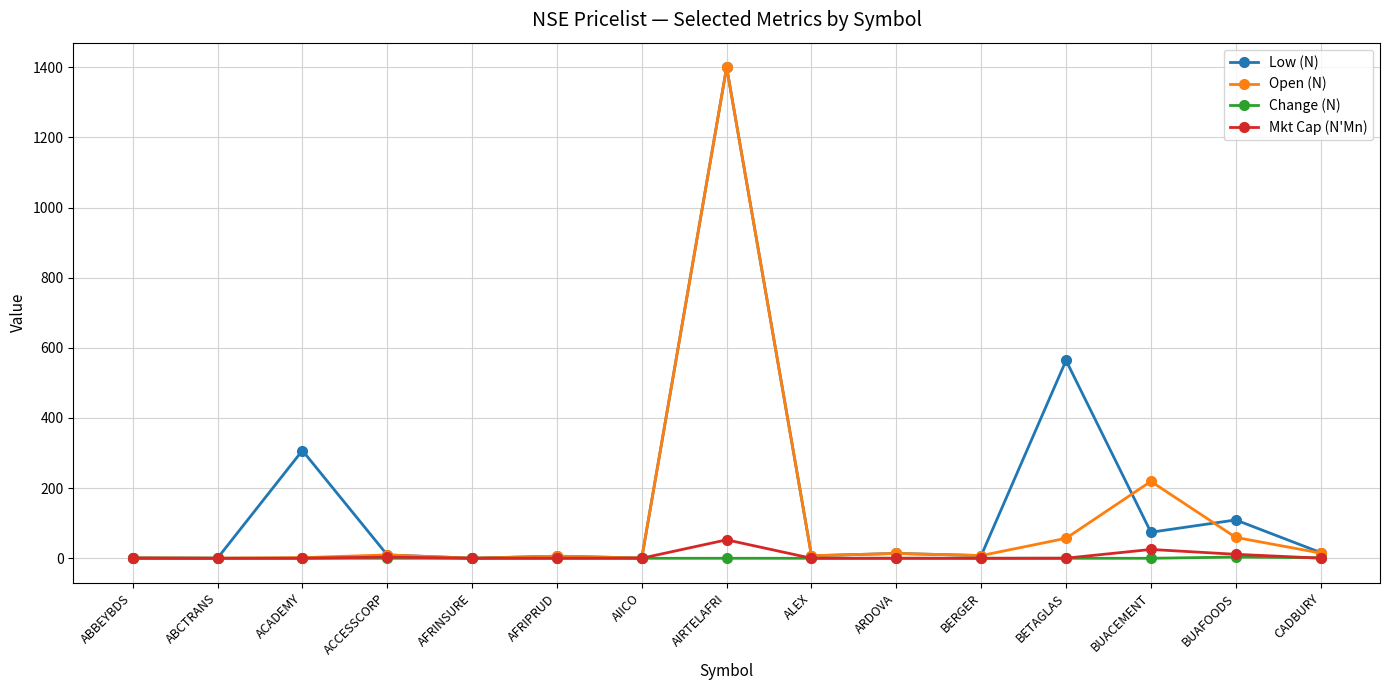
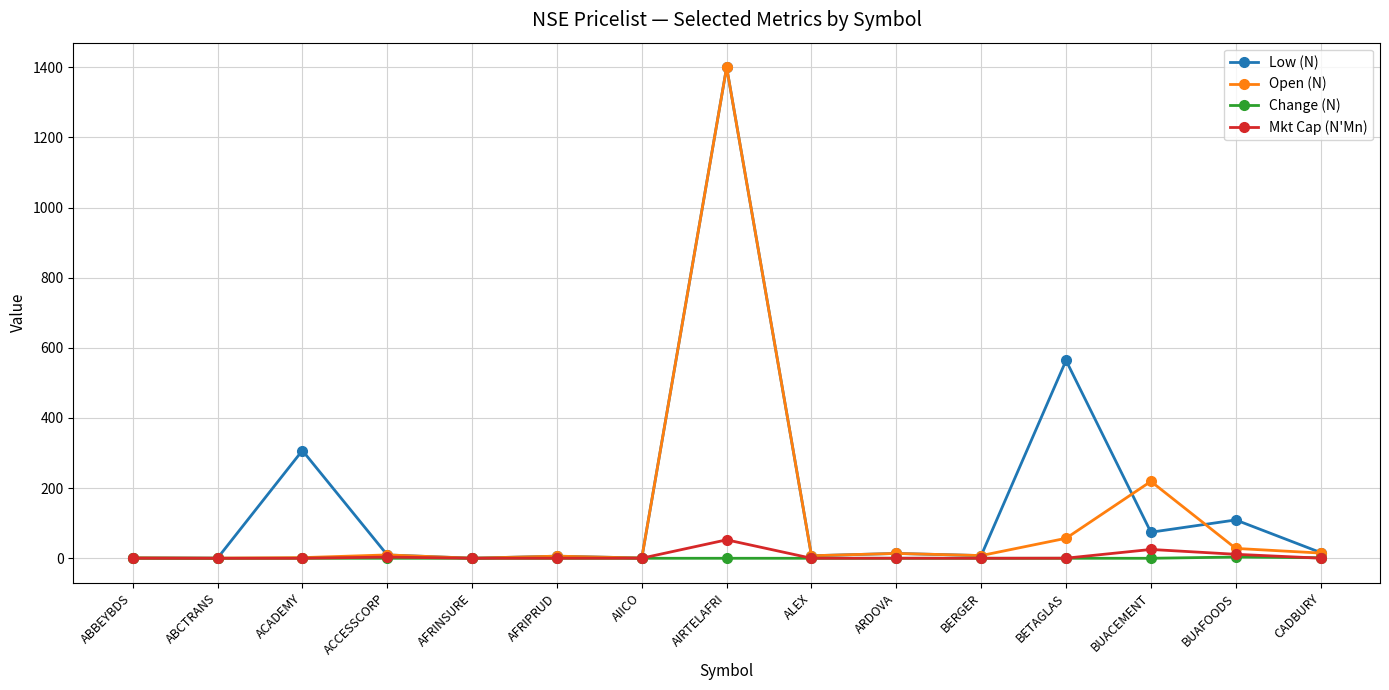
  {
    "Low (N)": {
      "ACADEMY": 310,
      "BETAGLAS": 560,
      "BUACEMENT": 70,
      "BUAFOODS": 110
    },
    "Open (N)": {
      "BETAGLAS": 60,
      "BUACEMENT": 220,
-     "BUAFOODS": 60
+     "BUAFOODS": 30
    },
    "Change (N)": {
      "AIRTELAFRI": 0,
      "BUACEMENT": 0,
      "BUAFOODS": 0
    },
    "Mkt Cap (N'Mn)": {
      "AIRTELAFRI": 50,
      "BUACEMENT": 30,
      "BUAFOODS": 10
    }
  }
